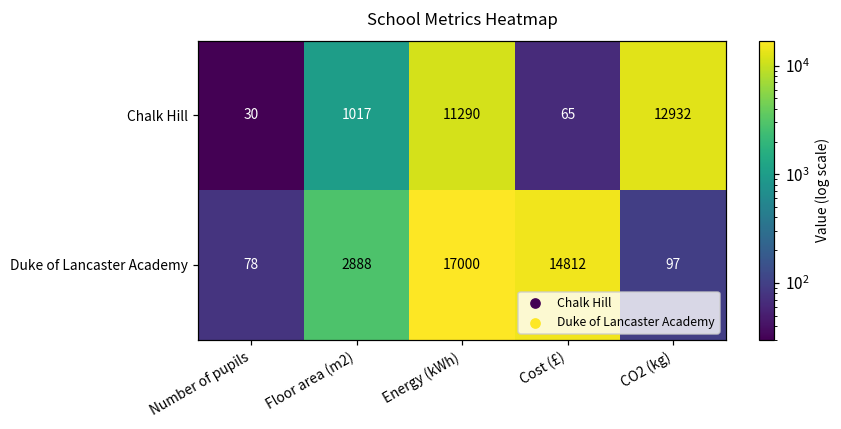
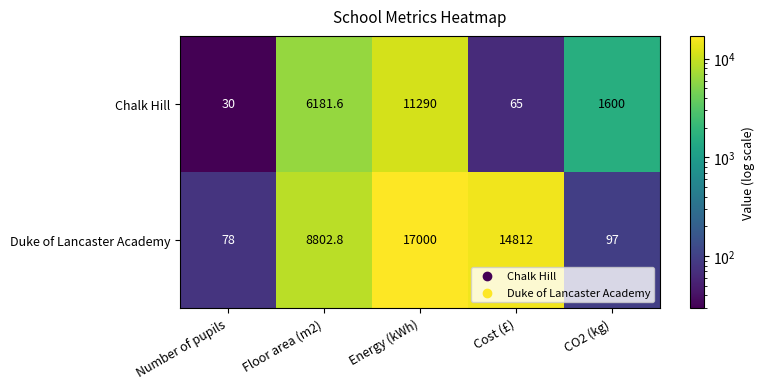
  {
    "Chalk Hill": {
      "Number of pupils": 30,
-     "Floor area (m2)": 1017,
+     "Floor area (m2)": 6181.6,
      "Energy (kWh)": 11290,
      "Cost (£)": 65,
-     "CO2 (kg)": 12932
+     "CO2 (kg)": 1600
    },
    "Duke of Lancaster Academy": {
      "Number of pupils": 78,
-     "Floor area (m2)": 2888,
+     "Floor area (m2)": 8802.8,
      "Energy (kWh)": 17000,
      "Cost (£)": 14812,
      "CO2 (kg)": 97
    }
  }
